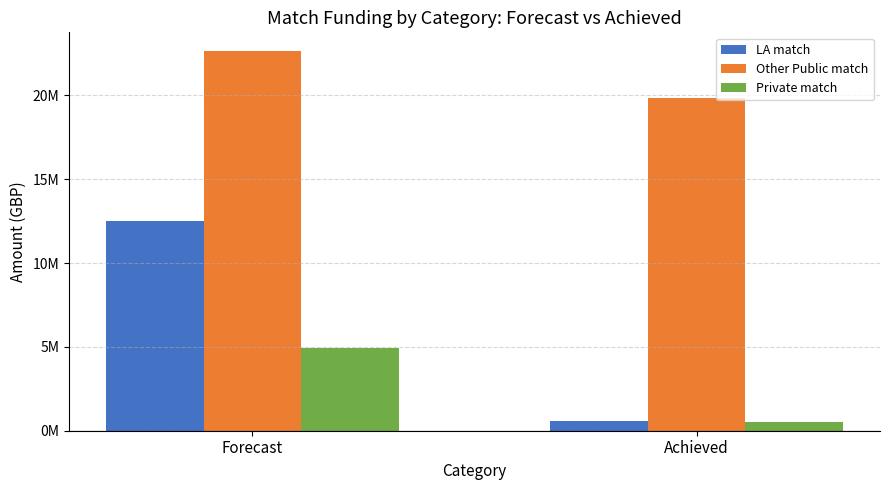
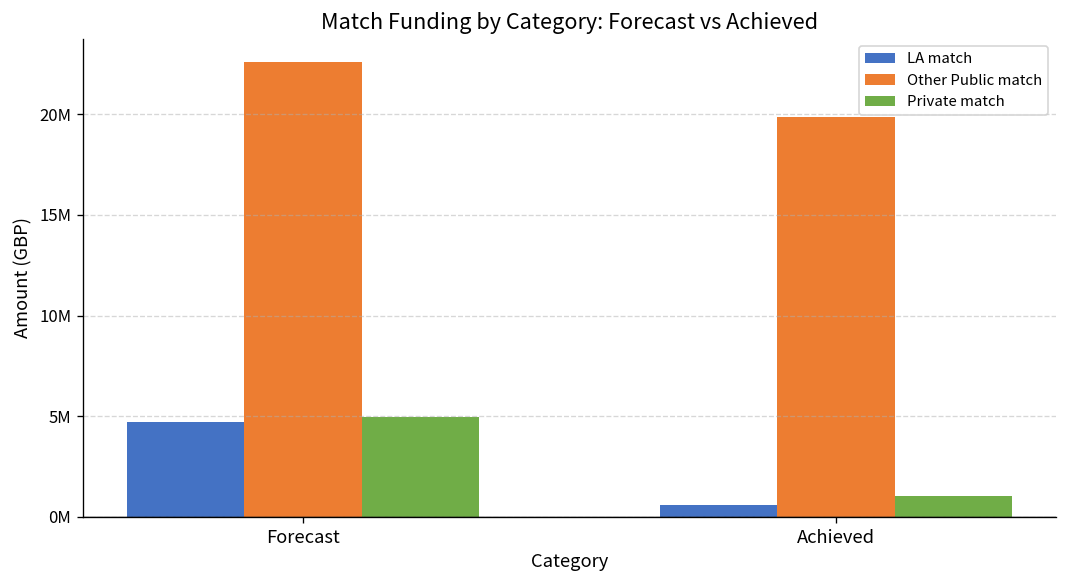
  {
    "LA match": {
-     "Forecast": 12500000,
+     "Forecast": 4700000,
      "Achieved": 600000
    },
    "Other Public match": {
      "Forecast": 22600000,
      "Achieved": 19800000
    },
    "Private match": {
      "Forecast": 4900000,
-     "Achieved": 500000
+     "Achieved": 1100000
    }
  }
